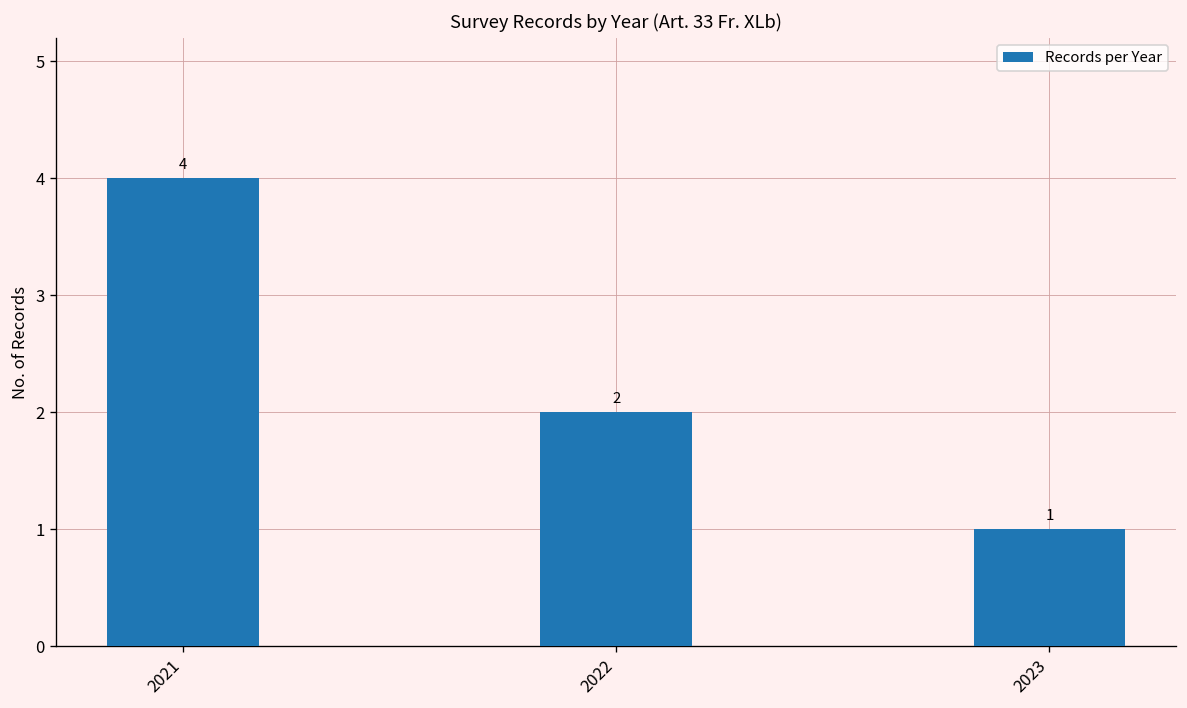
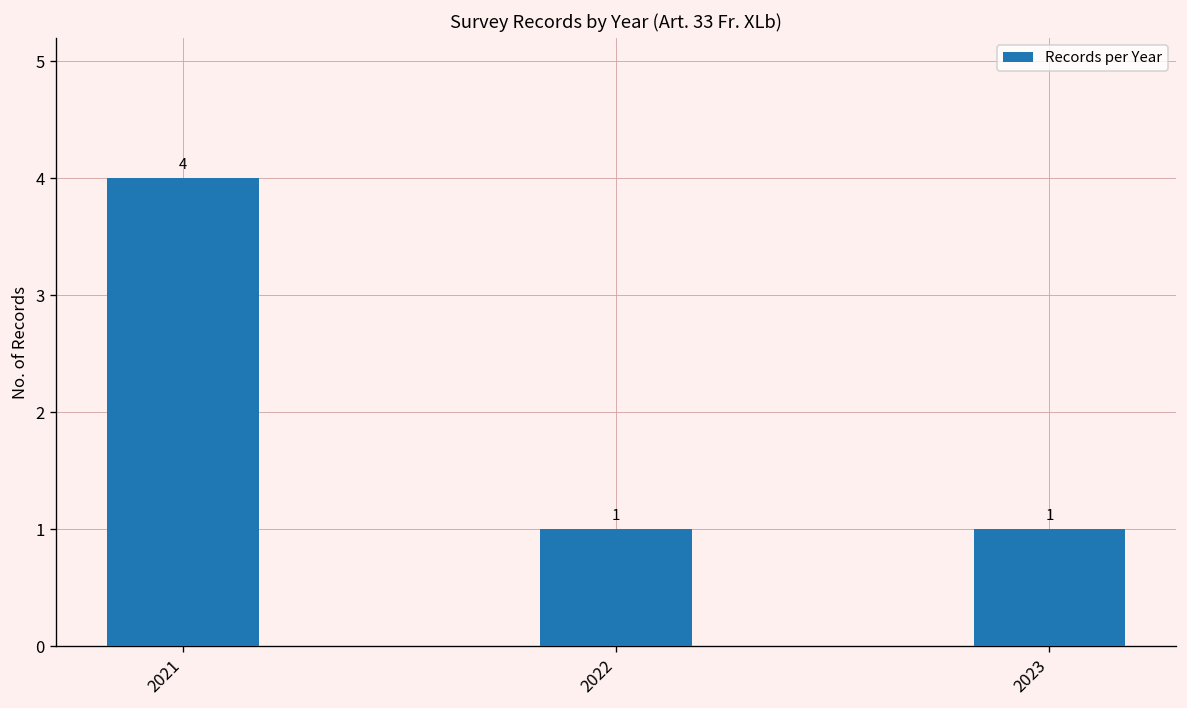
  {
    "2021": 4,
-   "2022": 2,
+   "2022": 1,
    "2023": 1
  }
